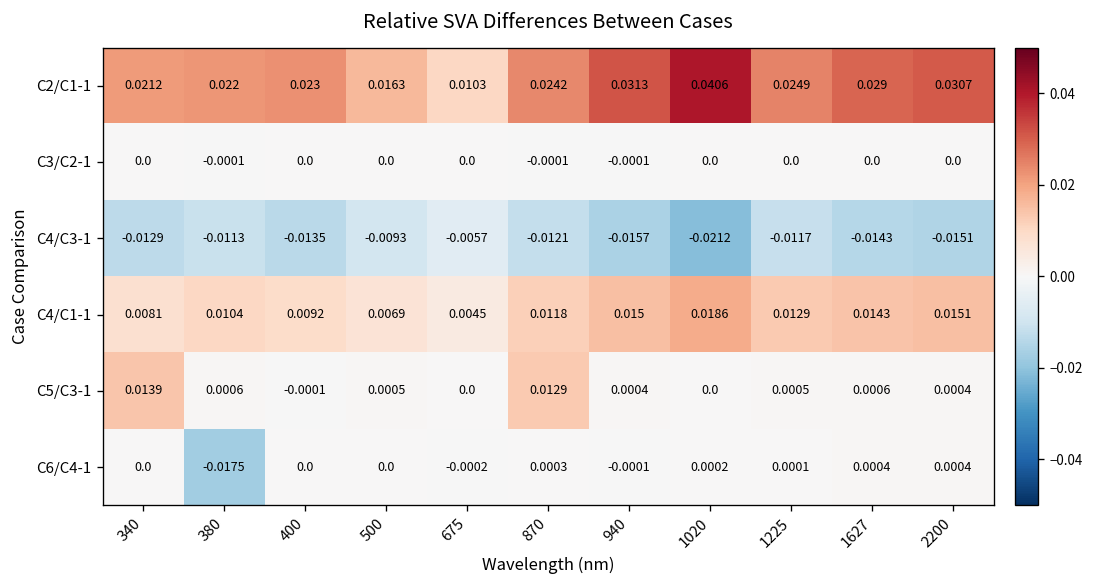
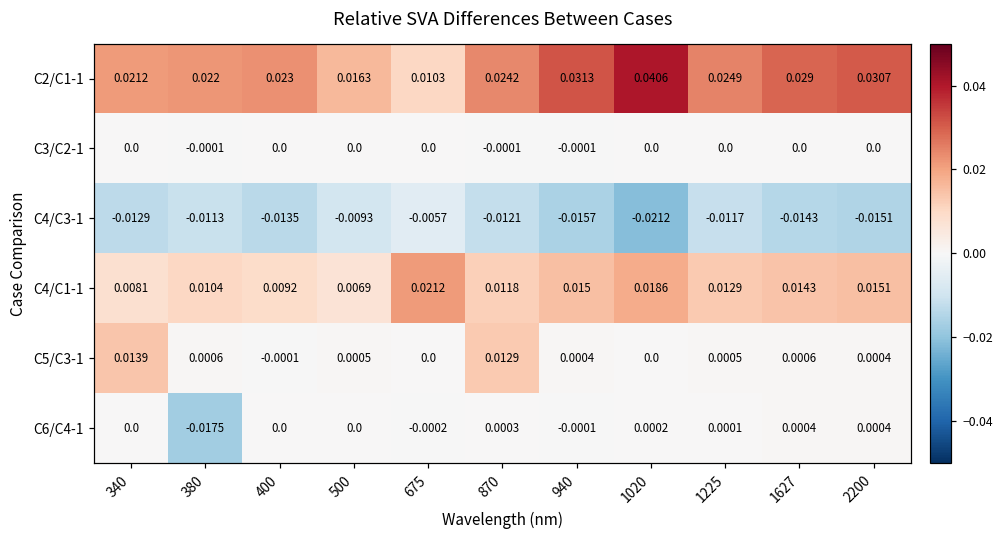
  {
    "C2/C1-1": {
      "340": 0.0212,
      "380": 0.022,
      "400": 0.023,
      "500": 0.0163,
      "675": 0.0103,
      "870": 0.0242,
      "940": 0.0313,
      "1020": 0.0406,
      "1225": 0.0249,
      "1627": 0.029,
      "2200": 0.0307
    },
    "C3/C2-1": {
      "340": 0.0,
      "380": -0.0001,
      "400": 0.0,
      "500": 0.0,
      "675": 0.0,
      "870": -0.0001,
      "940": -0.0001,
      "1020": 0.0,
      "1225": 0.0,
      "1627": 0.0,
      "2200": 0.0
    },
    "C4/C3-1": {
      "340": -0.0129,
      "380": -0.0113,
      "400": -0.0135,
      "500": -0.0093,
      "675": -0.0057,
      "870": -0.0121,
      "940": -0.0157,
      "1020": -0.0212,
      "1225": -0.0117,
      "1627": -0.0143,
      "2200": -0.0151
    },
    "C4/C1-1": {
      "340": 0.0081,
      "380": 0.0104,
      "400": 0.0092,
      "500": 0.0069,
-     "675": 0.0045,
+     "675": 0.0212,
      "870": 0.0118,
      "940": 0.015,
      "1020": 0.0186,
      "1225": 0.0129,
      "1627": 0.0143,
      "2200": 0.0151
    },
    "C5/C3-1": {
      "340": 0.0139,
      "380": 0.0006,
      "400": -0.0001,
      "500": 0.0005,
      "675": 0.0,
      "870": 0.0129,
      "940": 0.0004,
      "1020": 0.0,
      "1225": 0.0005,
      "1627": 0.0006,
      "2200": 0.0004
    },
    "C6/C4-1": {
      "340": 0.0,
      "380": -0.0175,
      "400": 0.0,
      "500": 0.0,
      "675": -0.0002,
      "870": 0.0003,
      "940": -0.0001,
      "1020": 0.0002,
      "1225": 0.0001,
      "1627": 0.0004,
      "2200": 0.0004
    }
  }
